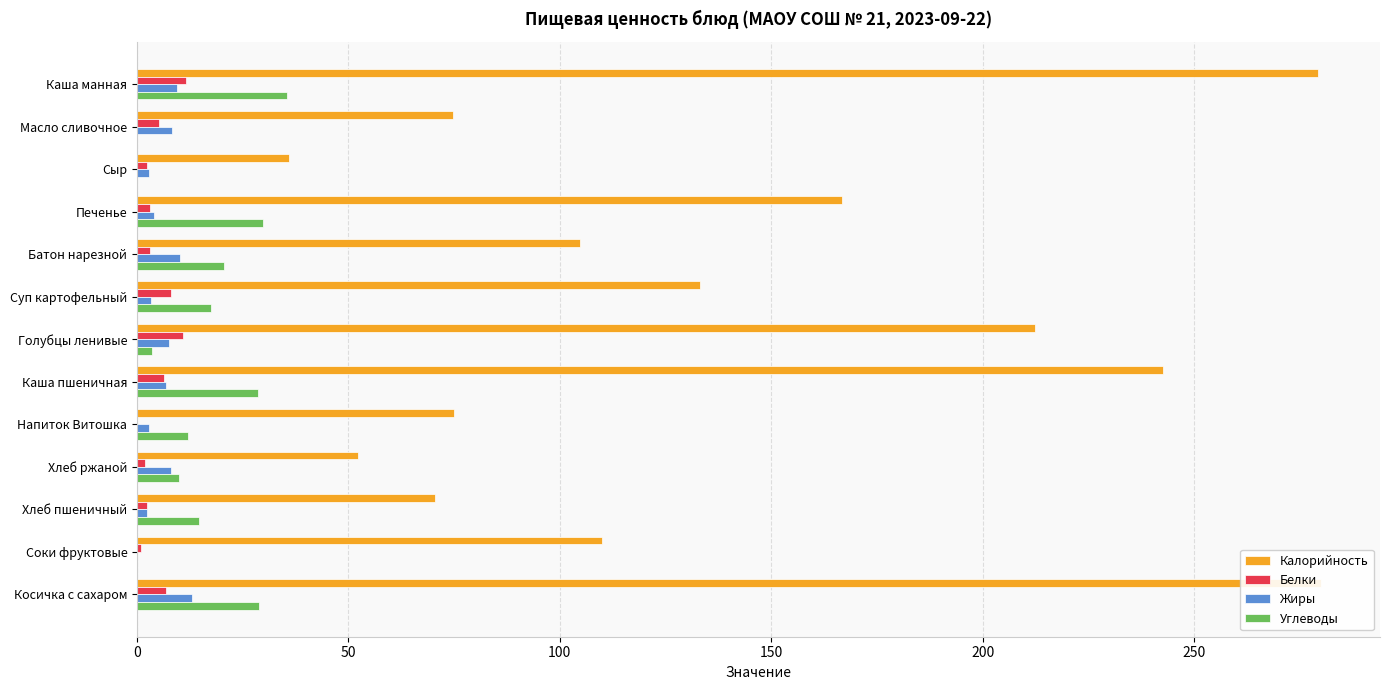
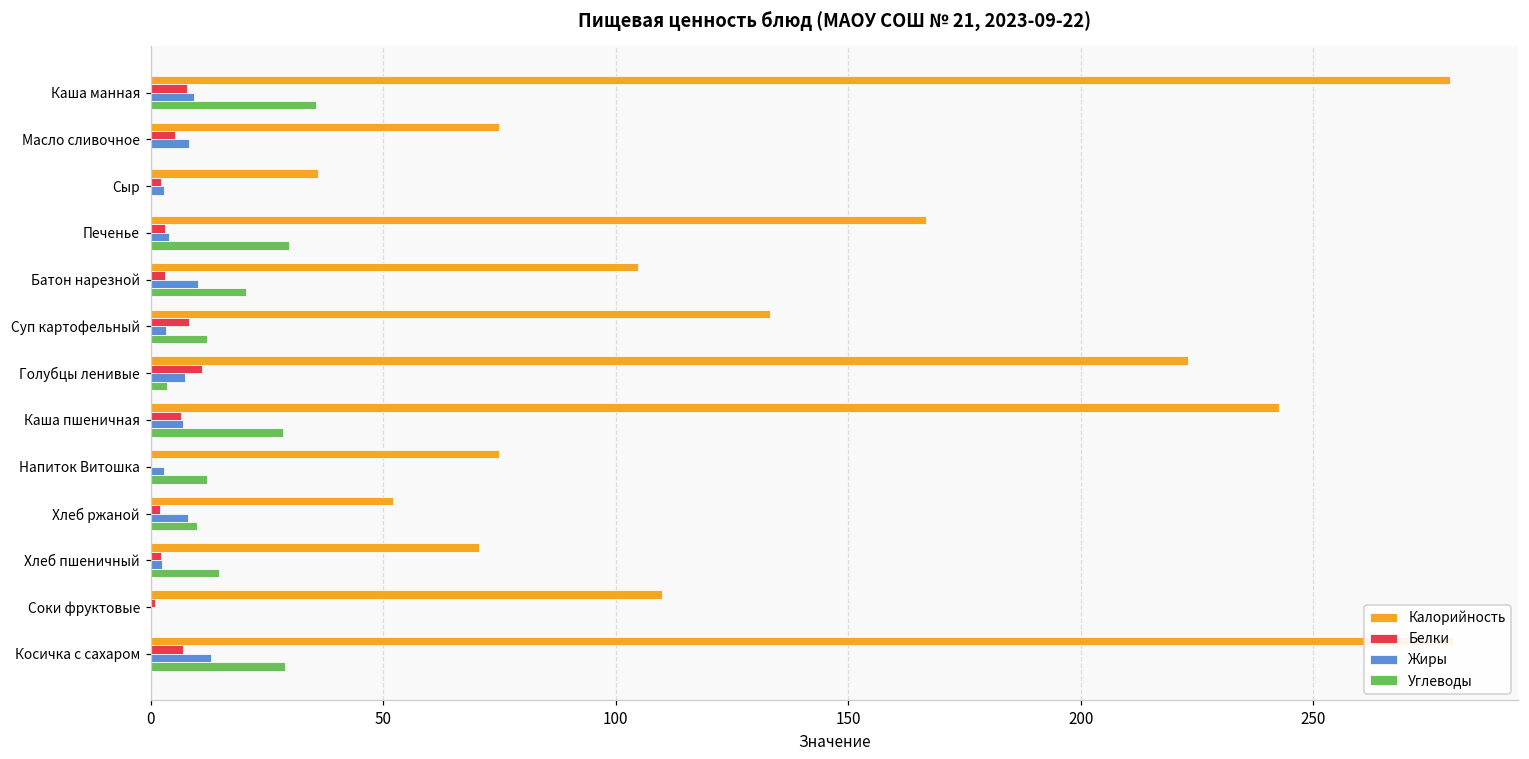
  {
    "Калорийность": {
      "Каша манная": 279,
      "Масло сливочное": 75,
      "Сыр": 36,
      "Печенье": 167,
      "Батон нарезной": 105,
      "Суп картофельный": 133,
-     "Голубцы ленивые": 213,
+     "Голубцы ленивые": 223,
      "Каша пшеничная": 243,
      "Напиток Витошка": 75,
      "Хлеб ржаной": 52,
      "Хлеб пшеничный": 71,
      "Соки фруктовые": 110
    },
    "Белки": {
-     "Каша манная": 12,
+     "Каша манная": 8,
      "Масло сливочное": 5,
      "Сыр": 2,
      "Печенье": 3,
      "Батон нарезной": 3,
      "Суп картофельный": 8,
      "Голубцы ленивые": 11,
      "Каша пшеничная": 6,
      "Напиток Витошка": 0,
      "Хлеб ржаной": 2,
      "Хлеб пшеничный": 2,
      "Соки фруктовые": 1,
      "Косичка с сахаром": 7
    },
    "Жиры": {
      "Каша манная": 9,
      "Масло сливочное": 8,
      "Сыр": 3,
      "Печенье": 4,
      "Батон нарезной": 10,
      "Суп картофельный": 3,
      "Голубцы ленивые": 7,
      "Каша пшеничная": 7,
      "Напиток Витошка": 3,
      "Хлеб ржаной": 8,
      "Хлеб пшеничный": 2,
      "Соки фруктовые": 0,
      "Косичка с сахаром": 13
    },
    "Углеводы": {
      "Каша манная": 36,
      "Сыр": 0,
      "Печенье": 30,
      "Батон нарезной": 21,
-     "Суп картофельный": 18,
+     "Суп картофельный": 12,
      "Голубцы ленивые": 4,
      "Каша пшеничная": 29,
      "Напиток Витошка": 12,
      "Хлеб ржаной": 10,
      "Хлеб пшеничный": 15,
      "Соки фруктовые": 0,
      "Косичка с сахаром": 29
    }
  }
